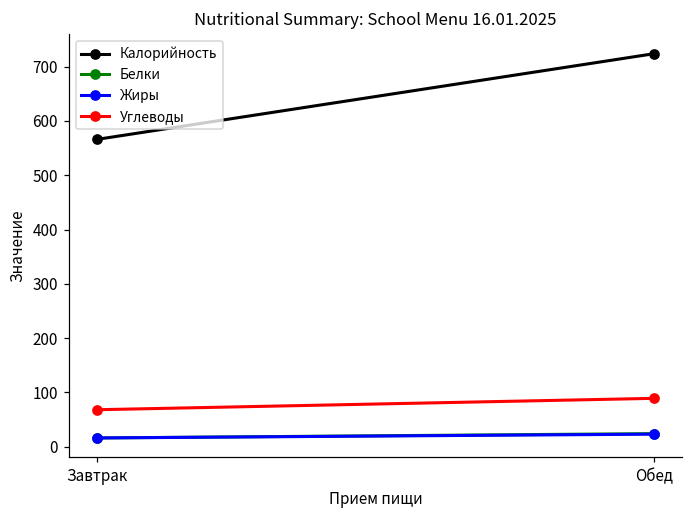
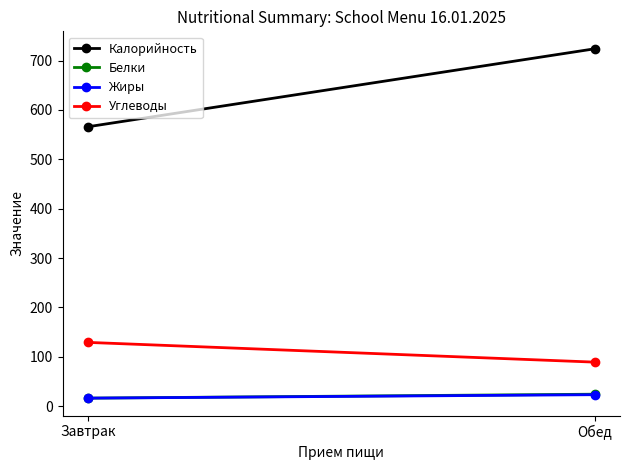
  {
    "Калорийность": {
      "Завтрак": 570,
      "Обед": 720
    },
    "Углеводы": {
-     "Завтрак": 70,
+     "Завтрак": 130,
      "Обед": 90
    }
  }
